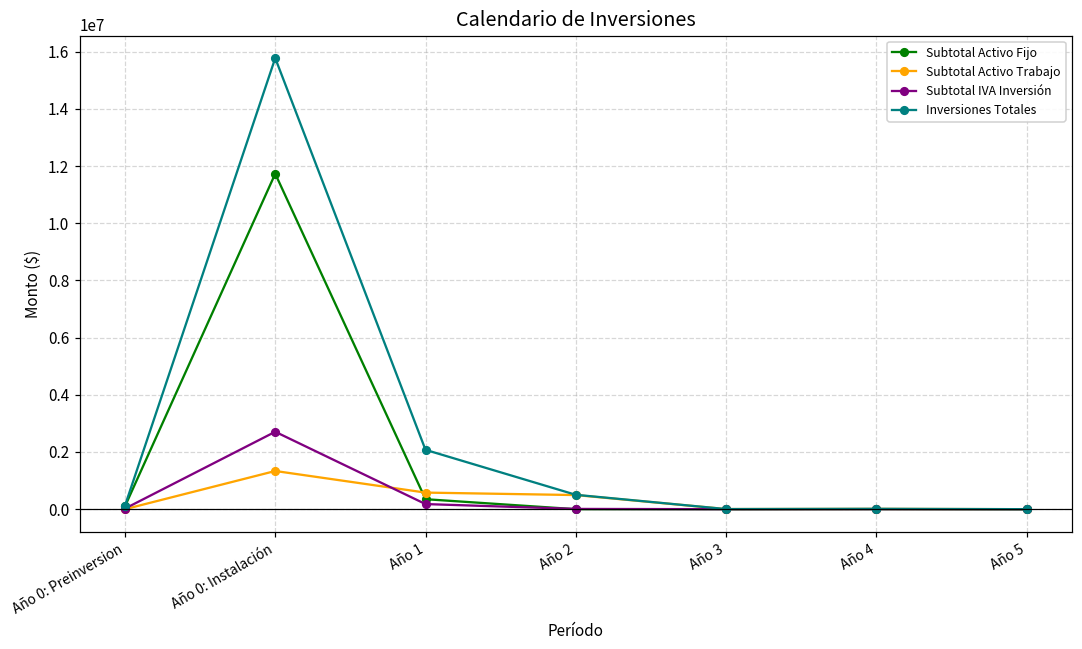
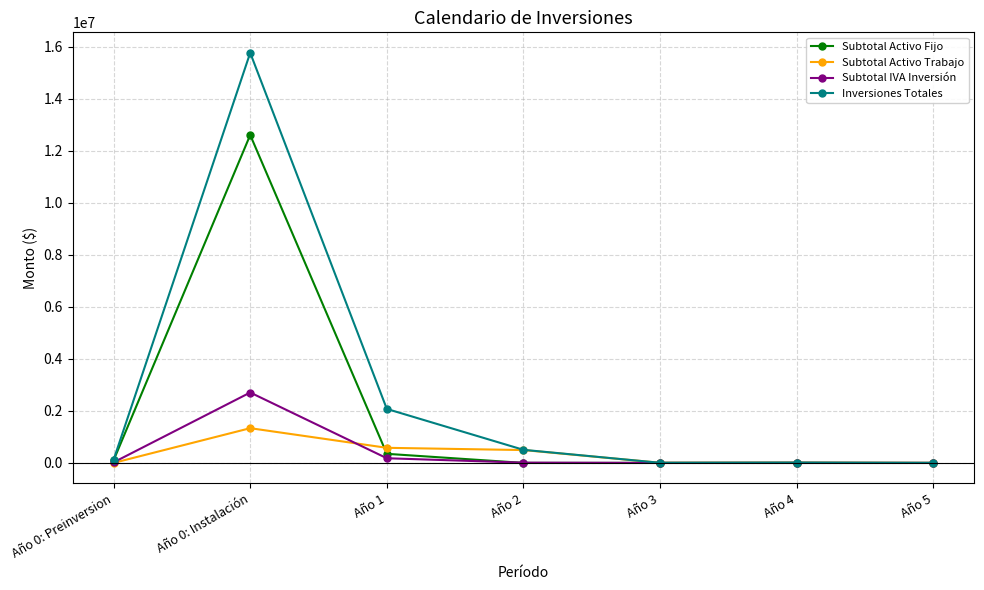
  {
    "Subtotal Activo Fijo": {
-     "Año 0: Instalación": 11700000,
+     "Año 0: Instalación": 12600000,
      "Año 1": 300000
    },
    "Subtotal Activo Trabajo": {
      "Año 0: Instalación": 1300000,
      "Año 1": 600000
    },
    "Subtotal IVA Inversión": {
      "Año 0: Instalación": 2700000,
      "Año 1": 200000
    },
    "Inversiones Totales": {
      "Año 0: Instalación": 15800000,
      "Año 1": 2100000
    }
  }
